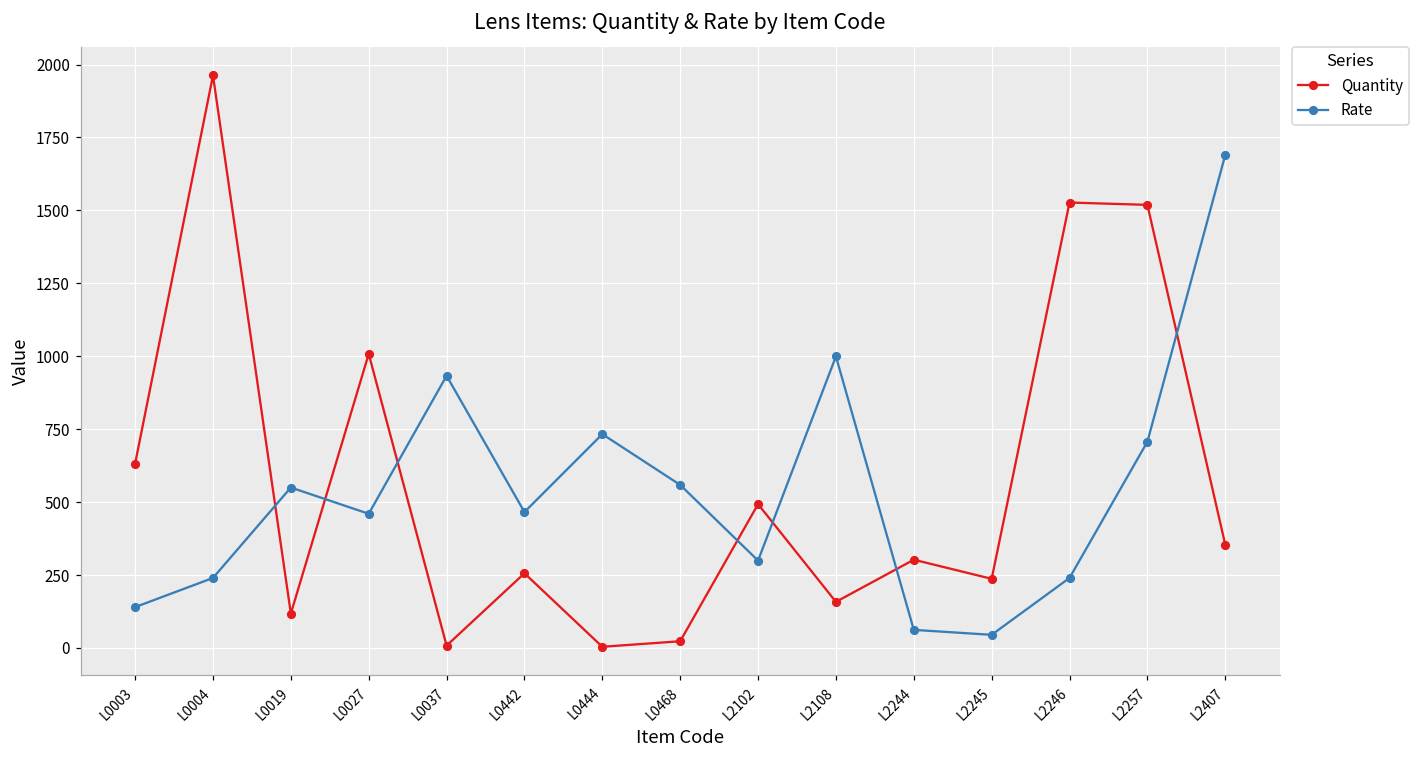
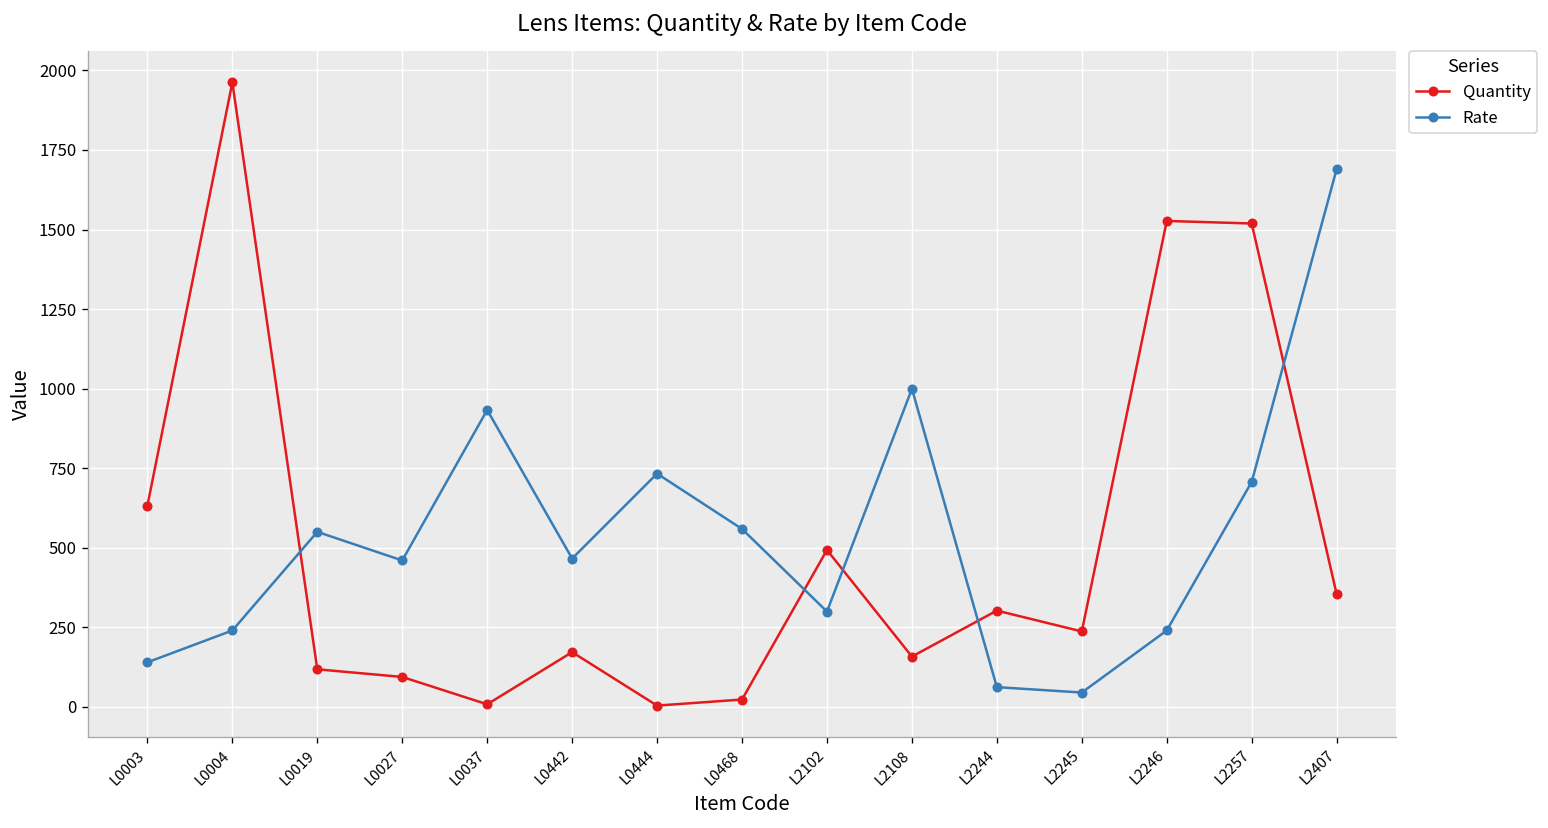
  {
    "Quantity": {
      "L0003": 630,
      "L0004": 1960,
      "L0019": 120,
-     "L0027": 1010,
+     "L0027": 90,
      "L0037": 10,
-     "L0442": 260,
+     "L0442": 170,
      "L0444": 0,
      "L0468": 20,
      "L2102": 490,
      "L2108": 160,
      "L2244": 300,
      "L2245": 240,
      "L2246": 1530,
      "L2257": 1520,
      "L2407": 350
    },
    "Rate": {
      "L0003": 140,
      "L0004": 240,
      "L0019": 550,
      "L0027": 460,
      "L0037": 930,
      "L0442": 470,
      "L0444": 730,
      "L0468": 560,
      "L2102": 300,
      "L2108": 1000,
      "L2244": 60,
      "L2245": 50,
      "L2246": 240,
      "L2257": 710,
      "L2407": 1690
    }
  }
